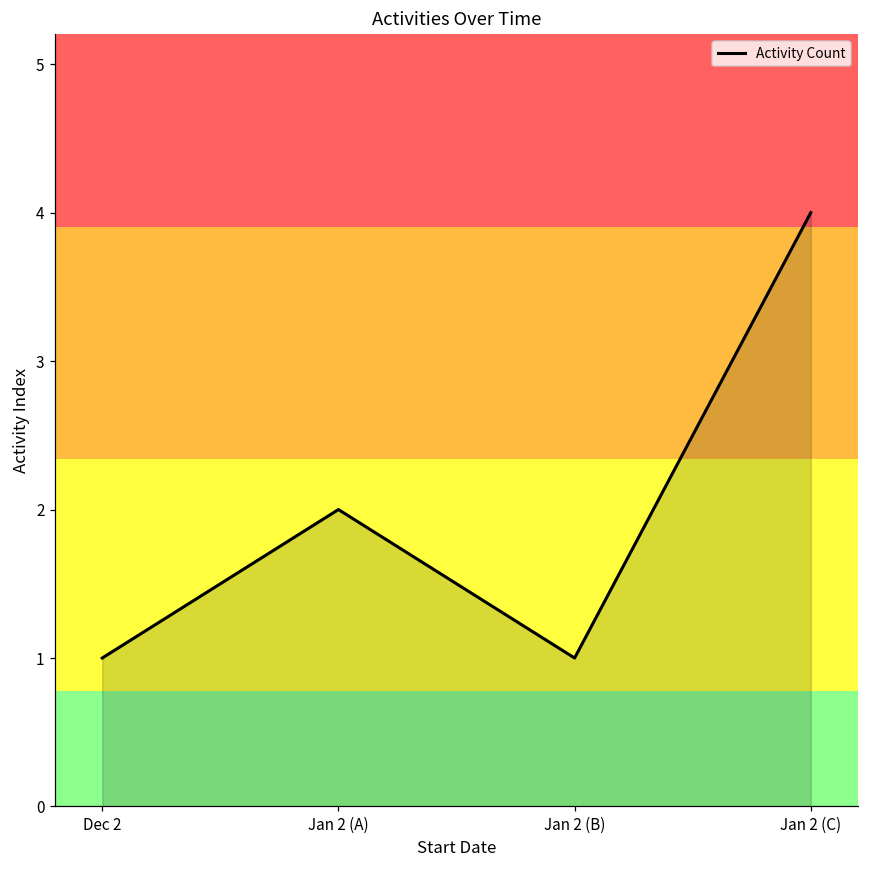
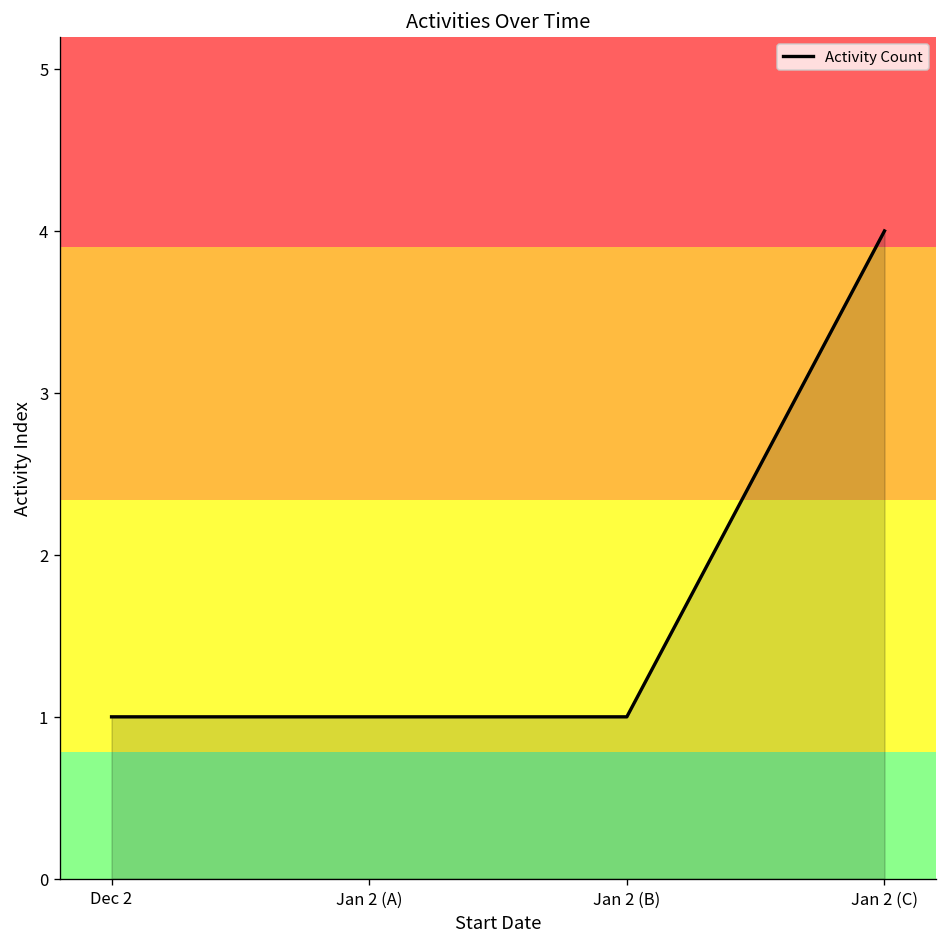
  {
    "Dec 2": 1,
-   "Jan 2 (A)": 2,
+   "Jan 2 (A)": 1,
    "Jan 2 (B)": 1,
    "Jan 2 (C)": 4
  }
